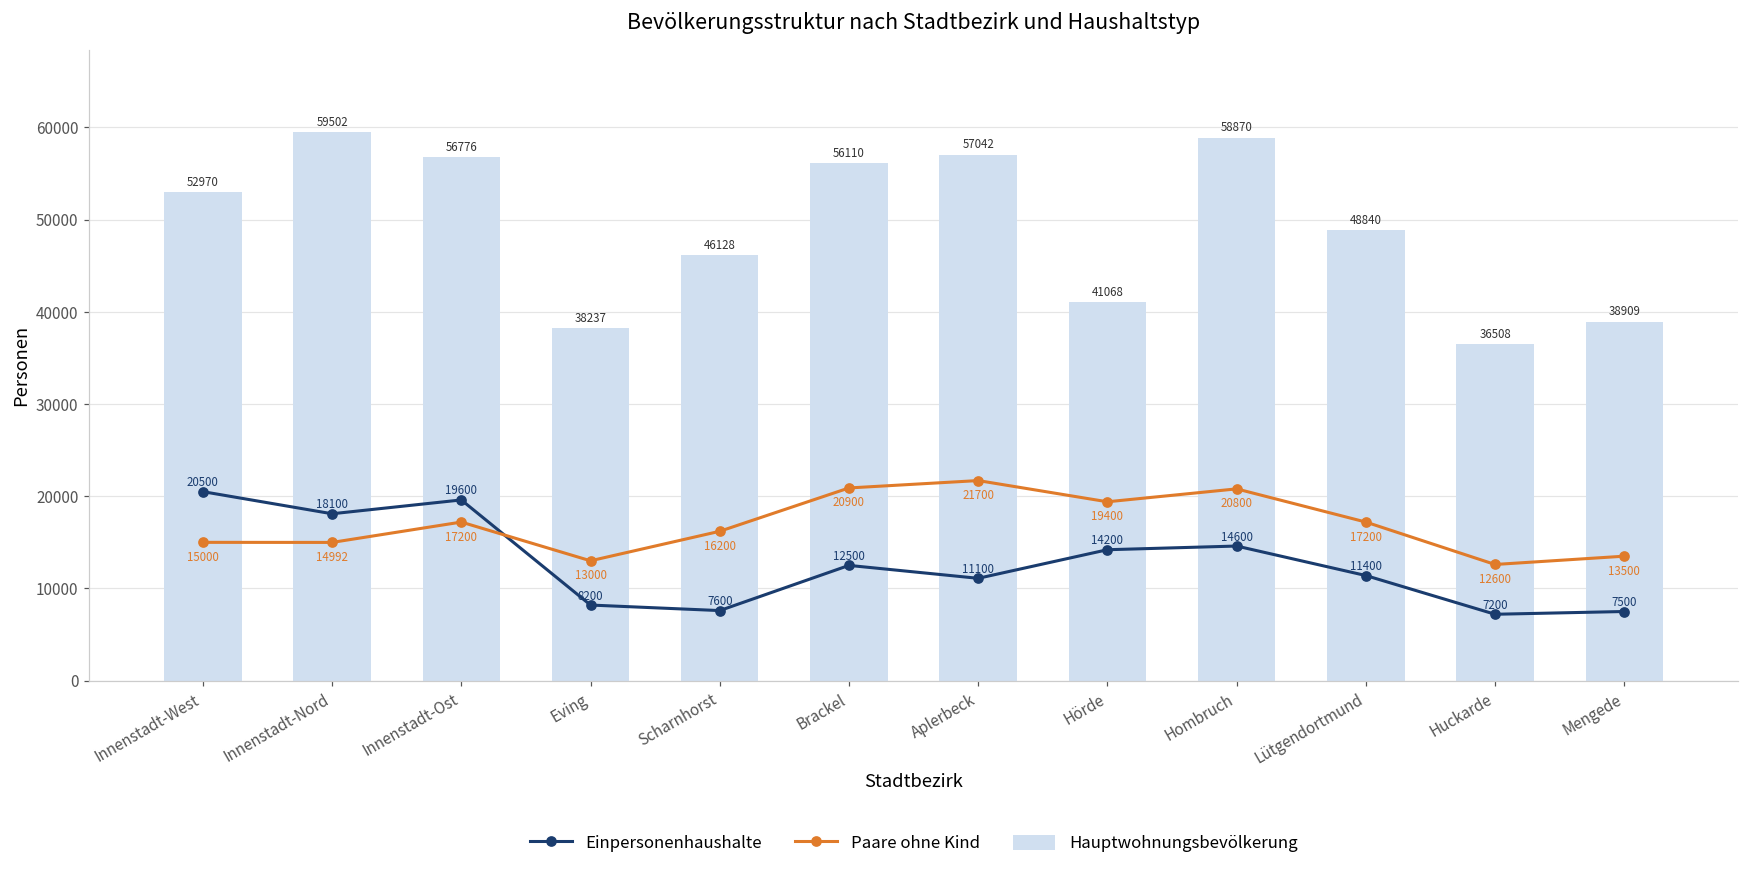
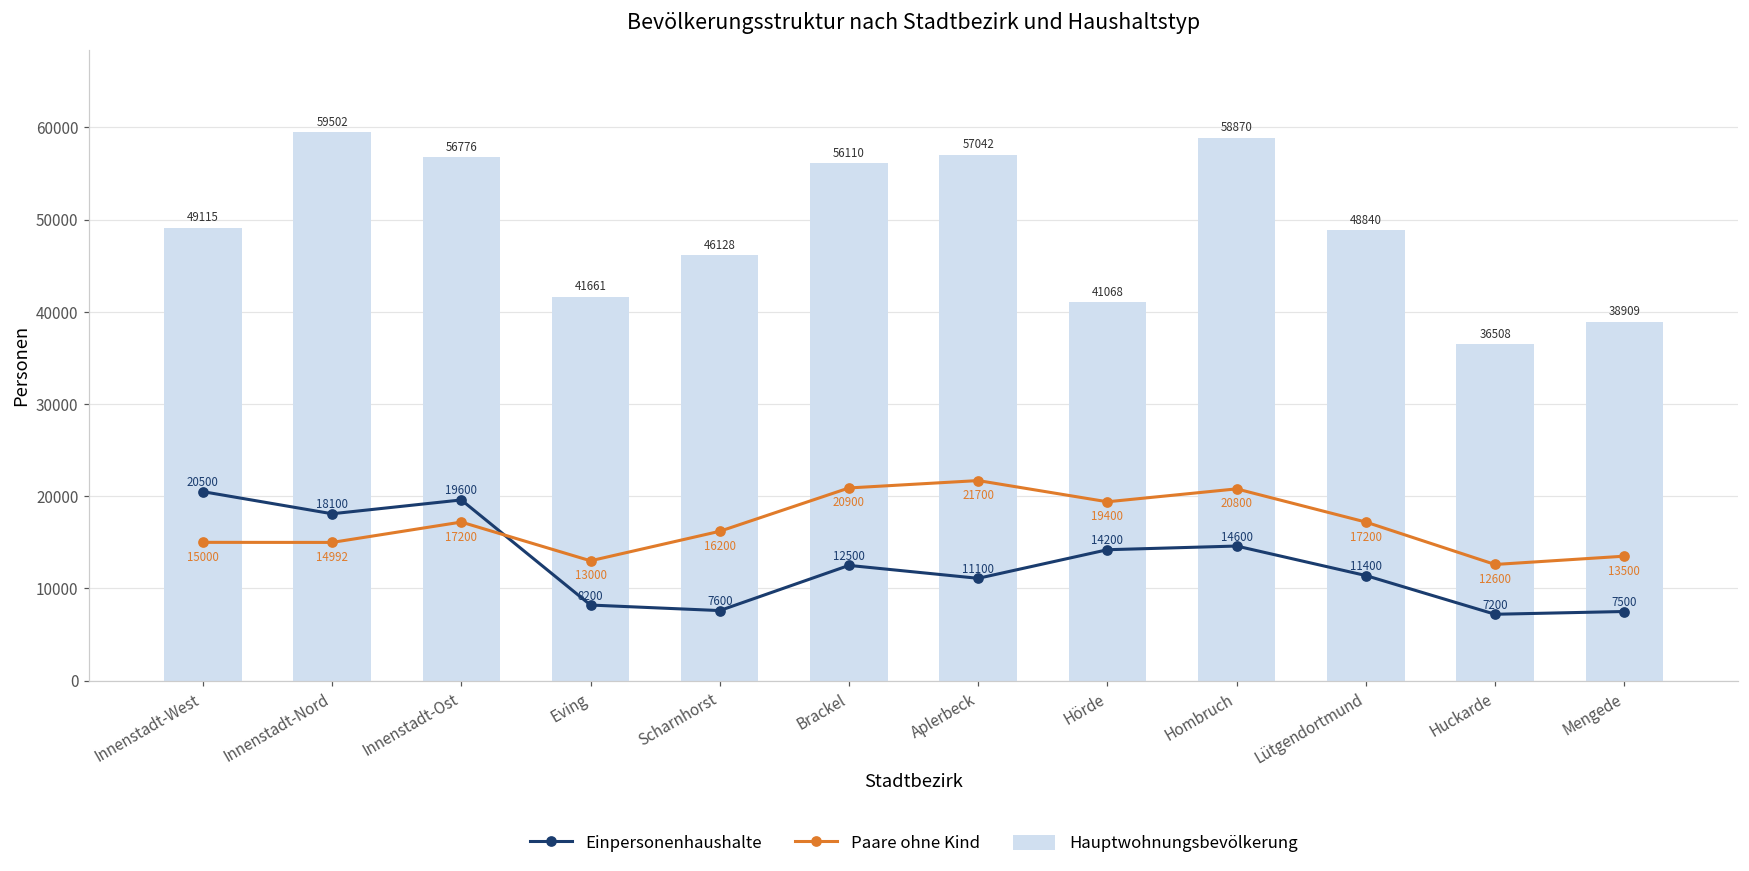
  {
    "Hauptwohnungsbevölkerung": {
-     "Innenstadt-West": 52970,
+     "Innenstadt-West": 49115,
      "Innenstadt-Nord": 59502,
      "Innenstadt-Ost": 56776,
-     "Eving": 38237,
+     "Eving": 41661,
      "Scharnhorst": 46128,
      "Brackel": 56110,
      "Aplerbeck": 57042,
      "Hörde": 41068,
      "Hombruch": 58870,
      "Lütgendortmund": 48840,
      "Huckarde": 36508,
      "Mengede": 38909
    },
    "Einpersonenhaushalte": {
      "Innenstadt-West": 20500,
      "Innenstadt-Nord": 18100,
      "Innenstadt-Ost": 19600,
      "Eving": 8200,
      "Scharnhorst": 7600,
      "Brackel": 12500,
      "Aplerbeck": 11100,
      "Hörde": 14200,
      "Hombruch": 14600,
      "Lütgendortmund": 11400,
      "Huckarde": 7200,
      "Mengede": 7500
    },
    "Paare ohne Kind": {
      "Innenstadt-West": 15000,
      "Innenstadt-Nord": 14992,
      "Innenstadt-Ost": 17200,
      "Eving": 13000,
      "Scharnhorst": 16200,
      "Brackel": 20900,
      "Aplerbeck": 21700,
      "Hörde": 19400,
      "Hombruch": 20800,
      "Lütgendortmund": 17200,
      "Huckarde": 12600,
      "Mengede": 13500
    }
  }
